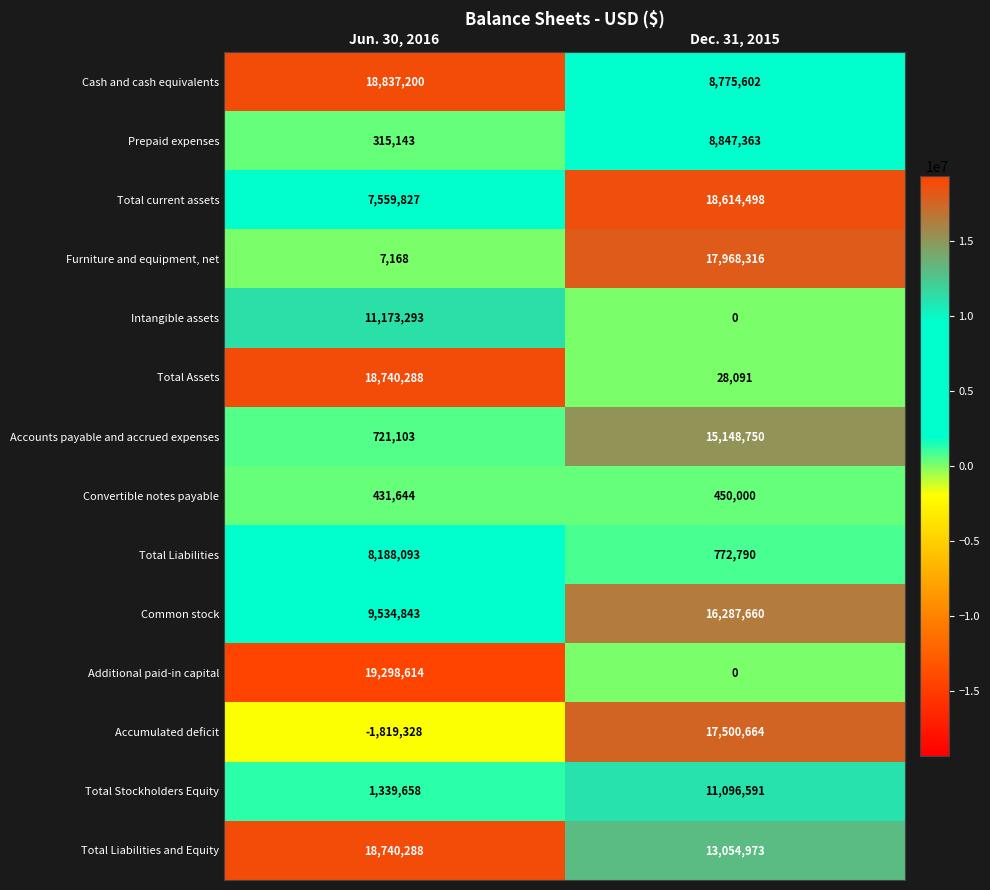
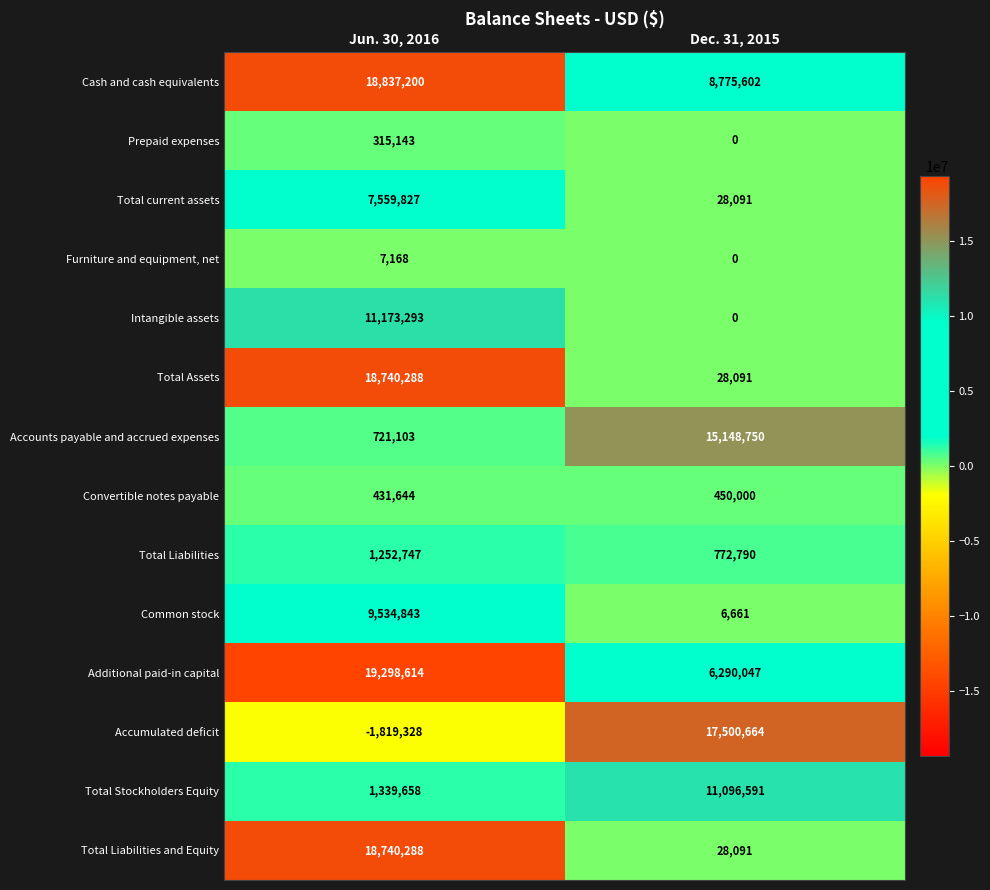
  {
    "Cash and cash equivalents": {
      "Jun. 30, 2016": "18,837,200",
      "Dec. 31, 2015": "8,775,602"
    },
    "Prepaid expenses": {
      "Jun. 30, 2016": "315,143",
-     "Dec. 31, 2015": "8,847,363"
+     "Dec. 31, 2015": "0"
    },
    "Total current assets": {
      "Jun. 30, 2016": "7,559,827",
-     "Dec. 31, 2015": "18,614,498"
+     "Dec. 31, 2015": "28,091"
    },
    "Furniture and equipment, net": {
      "Jun. 30, 2016": "7,168",
-     "Dec. 31, 2015": "17,968,316"
+     "Dec. 31, 2015": "0"
    },
    "Intangible assets": {
      "Jun. 30, 2016": "11,173,293",
      "Dec. 31, 2015": "0"
    },
    "Total Assets": {
      "Jun. 30, 2016": "18,740,288",
      "Dec. 31, 2015": "28,091"
    },
    "Accounts payable and accrued expenses": {
      "Jun. 30, 2016": "721,103",
      "Dec. 31, 2015": "15,148,750"
    },
    "Convertible notes payable": {
      "Jun. 30, 2016": "431,644",
      "Dec. 31, 2015": "450,000"
    },
    "Total Liabilities": {
-     "Jun. 30, 2016": "8,188,093",
+     "Jun. 30, 2016": "1,252,747",
      "Dec. 31, 2015": "772,790"
    },
    "Common stock": {
      "Jun. 30, 2016": "9,534,843",
-     "Dec. 31, 2015": "16,287,660"
+     "Dec. 31, 2015": "6,661"
    },
    "Additional paid-in capital": {
      "Jun. 30, 2016": "19,298,614",
-     "Dec. 31, 2015": "0"
+     "Dec. 31, 2015": "6,290,047"
    },
    "Accumulated deficit": {
      "Jun. 30, 2016": "-1,819,328",
      "Dec. 31, 2015": "17,500,664"
    },
    "Total Stockholders Equity": {
      "Jun. 30, 2016": "1,339,658",
      "Dec. 31, 2015": "11,096,591"
    },
    "Total Liabilities and Equity": {
      "Jun. 30, 2016": "18,740,288",
-     "Dec. 31, 2015": "13,054,973"
+     "Dec. 31, 2015": "28,091"
    }
  }
